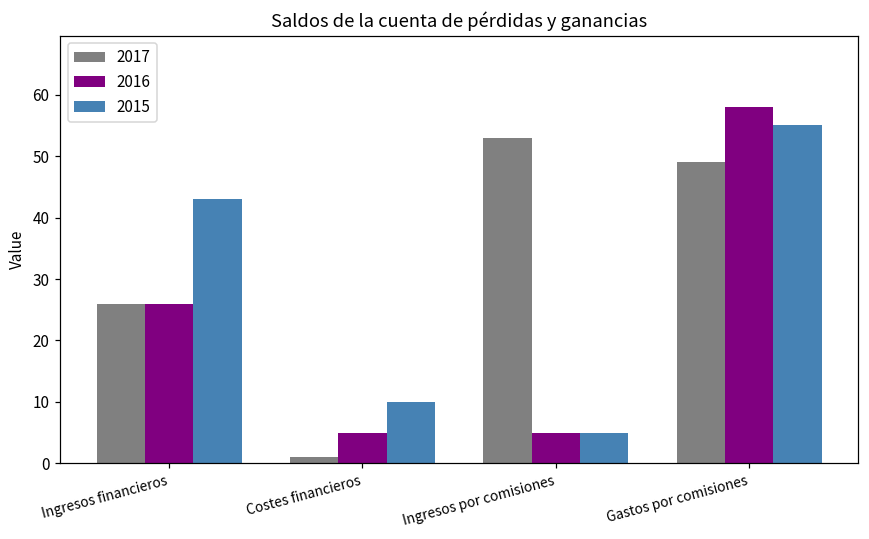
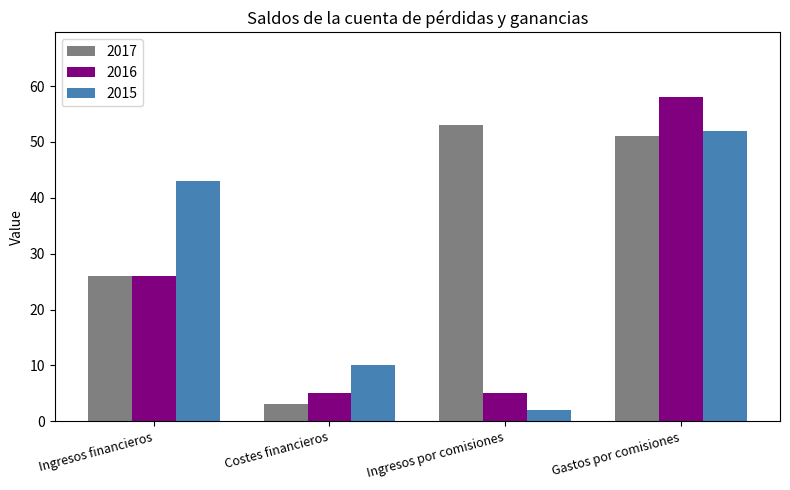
  {
    "2017": {
      "Ingresos financieros": 26,
-     "Costes financieros": 1,
+     "Costes financieros": 3,
      "Ingresos por comisiones": 53,
-     "Gastos por comisiones": 49
+     "Gastos por comisiones": 51
    },
    "2016": {
      "Ingresos financieros": 26,
      "Costes financieros": 5,
      "Ingresos por comisiones": 5,
      "Gastos por comisiones": 58
    },
    "2015": {
      "Ingresos financieros": 43,
      "Costes financieros": 10,
-     "Ingresos por comisiones": 5,
-     "Gastos por comisiones": 55
+     "Ingresos por comisiones": 2,
+     "Gastos por comisiones": 52
    }
  }
